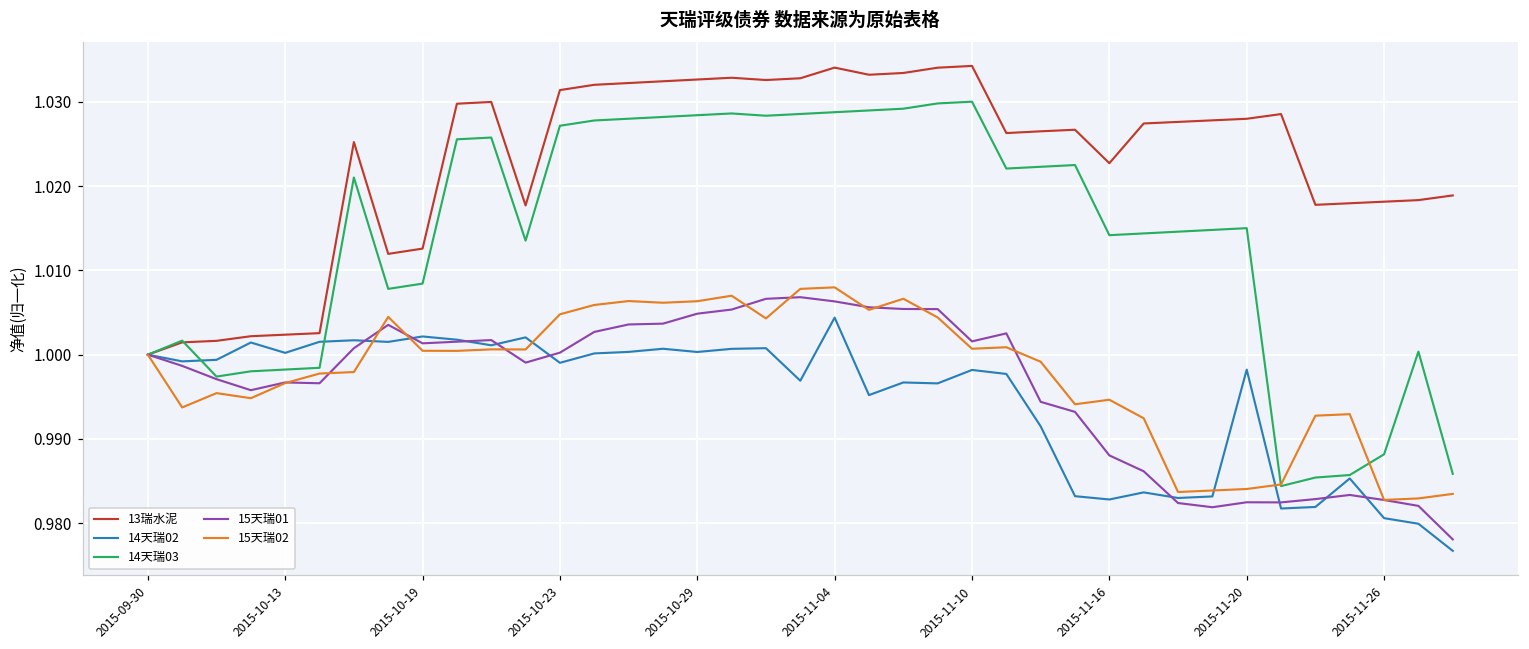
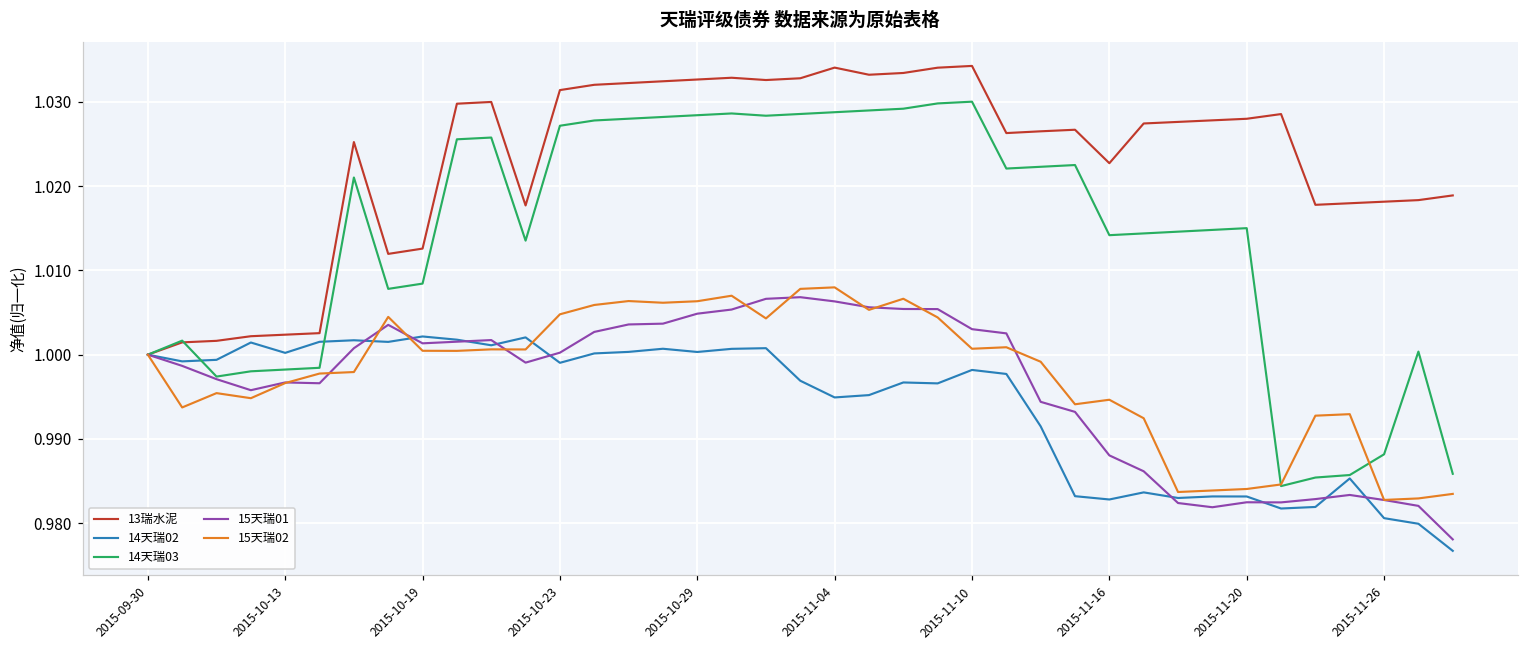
  {
    "13瑞水泥": {
      "2015-10-13": 1.002,
      "2015-10-19": 1.013,
      "2015-10-23": 1.031,
      "2015-10-29": 1.033,
      "2015-11-04": 1.034,
      "2015-11-10": 1.034,
      "2015-11-16": 1.023,
      "2015-11-20": 1.028,
      "2015-11-26": 1.018
    },
    "14天瑞02": {
      "2015-10-13": 1.000,
      "2015-10-19": 1.002,
      "2015-10-23": 0.999,
      "2015-10-29": 1.000,
-     "2015-11-04": 1.004,
+     "2015-11-04": 0.995,
      "2015-11-10": 0.998,
      "2015-11-16": 0.983,
-     "2015-11-20": 0.998,
+     "2015-11-20": 0.983,
      "2015-11-26": 0.981
    },
    "14天瑞03": {
      "2015-10-13": 0.998,
      "2015-10-19": 1.008,
      "2015-10-23": 1.027,
      "2015-10-29": 1.028,
      "2015-11-04": 1.029,
      "2015-11-10": 1.030,
      "2015-11-16": 1.014,
      "2015-11-20": 1.015,
      "2015-11-26": 0.988
    },
    "15天瑞01": {
      "2015-10-19": 1.001,
      "2015-10-23": 1.000,
      "2015-10-29": 1.005,
      "2015-11-04": 1.006,
-     "2015-11-10": 1.002,
+     "2015-11-10": 1.003,
      "2015-11-16": 0.988,
      "2015-11-20": 0.982
    },
    "15天瑞02": {
      "2015-10-19": 1.000,
      "2015-10-23": 1.005,
      "2015-10-29": 1.006,
      "2015-11-04": 1.008,
      "2015-11-10": 1.001,
      "2015-11-16": 0.995,
      "2015-11-20": 0.984
    }
  }
